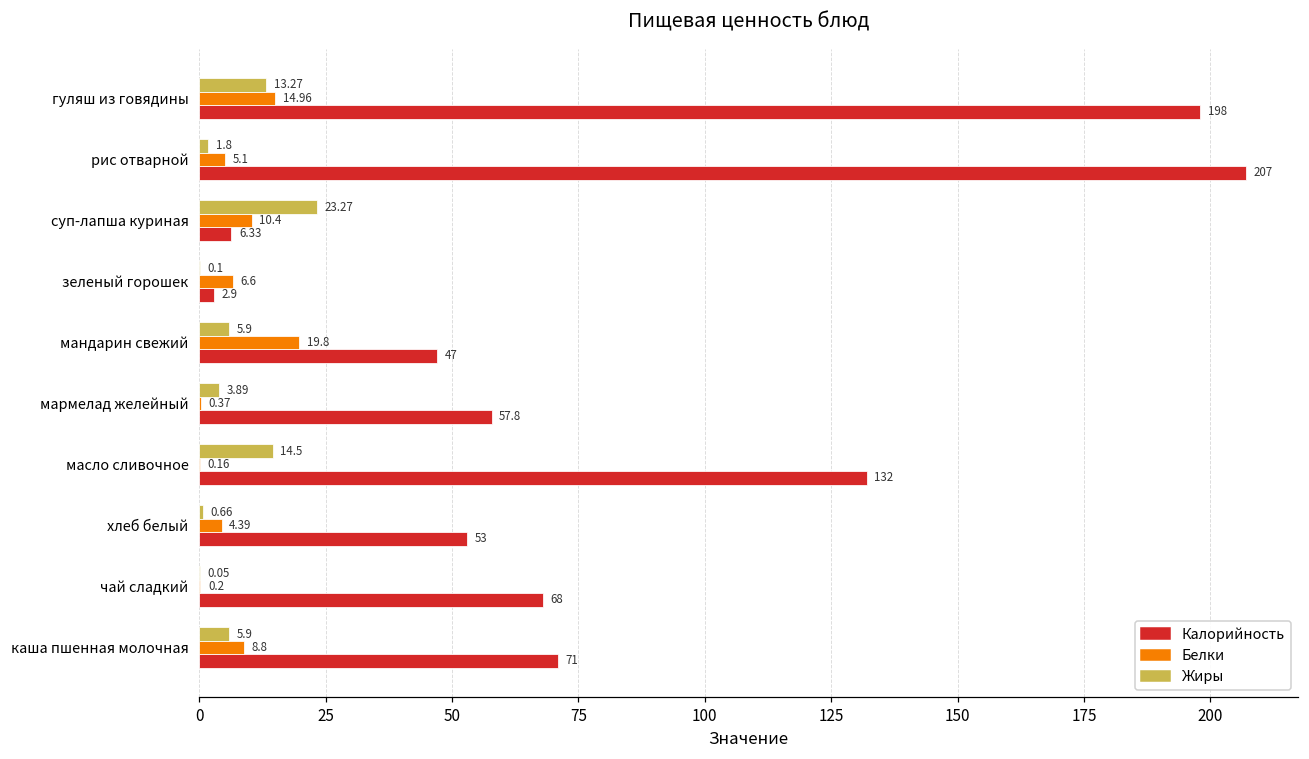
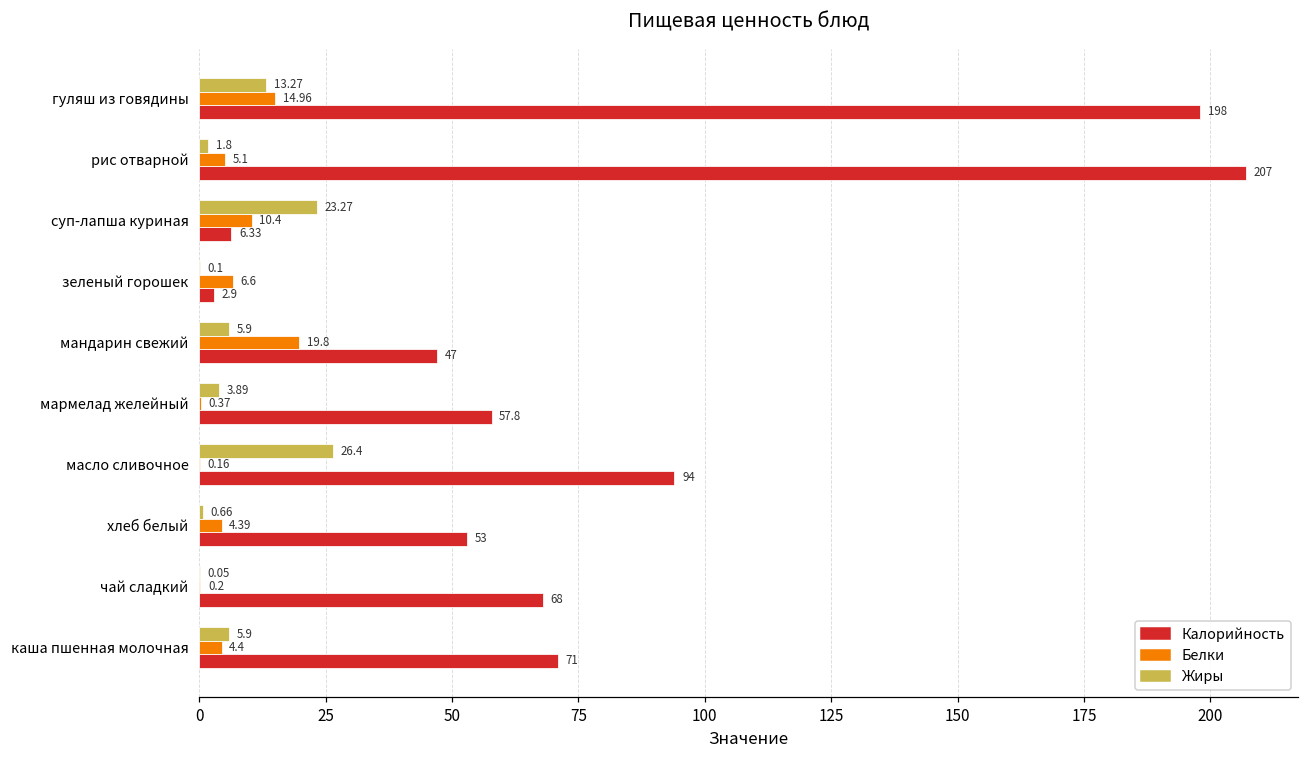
  {
    "Калорийность": {
      "гуляш из говядины": 198,
      "рис отварной": 207,
      "суп-лапша куриная": 6.33,
      "зеленый горошек": 2.9,
      "мандарин свежий": 47,
      "мармелад желейный": 57.8,
-     "масло сливочное": 132,
+     "масло сливочное": 94,
      "хлеб белый": 53,
      "чай сладкий": 68,
      "каша пшенная молочная": 71
    },
    "Белки": {
      "гуляш из говядины": 14.96,
      "рис отварной": 5.1,
      "суп-лапша куриная": 10.4,
      "зеленый горошек": 6.6,
      "мандарин свежий": 19.8,
      "мармелад желейный": 0.37,
      "масло сливочное": 0.16,
      "хлеб белый": 4.39,
      "чай сладкий": 0.2,
-     "каша пшенная молочная": 8.8
+     "каша пшенная молочная": 4.4
    },
    "Жиры": {
      "гуляш из говядины": 13.27,
      "рис отварной": 1.8,
      "суп-лапша куриная": 23.27,
      "зеленый горошек": 0.1,
      "мандарин свежий": 5.9,
      "мармелад желейный": 3.89,
-     "масло сливочное": 14.5,
+     "масло сливочное": 26.4,
      "хлеб белый": 0.66,
      "чай сладкий": 0.05,
      "каша пшенная молочная": 5.9
    }
  }
